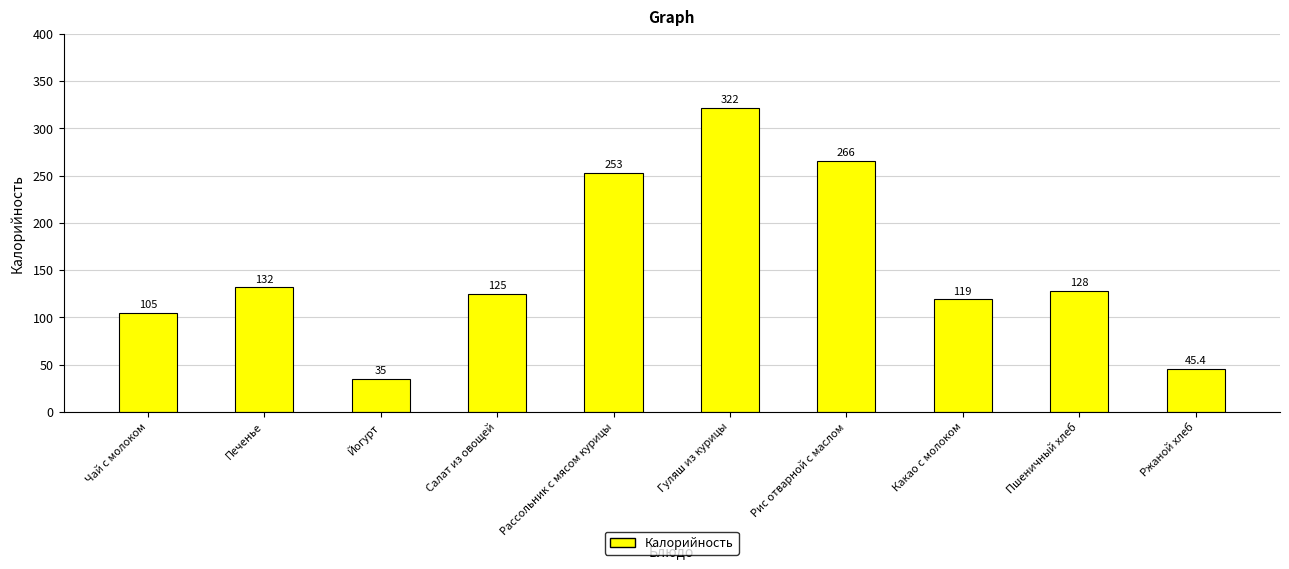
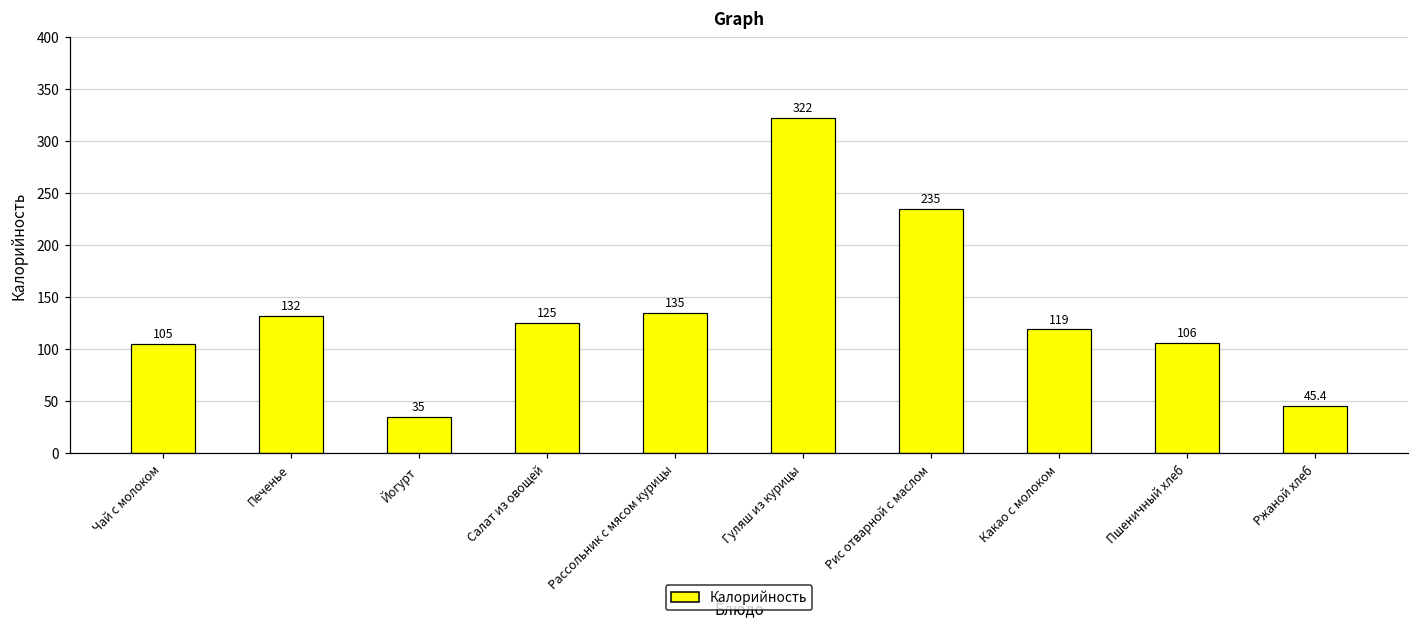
  {
    "Чай с молоком": 105,
    "Печенье": 132,
    "Йогурт": 35,
    "Салат из овощей": 125,
-   "Рассольник с мясом курицы": 253,
+   "Рассольник с мясом курицы": 135,
    "Гуляш из курицы": 322,
-   "Рис отварной с маслом": 266,
+   "Рис отварной с маслом": 235,
    "Какао с молоком": 119,
-   "Пшеничный хлеб": 128,
+   "Пшеничный хлеб": 106,
    "Ржаной хлеб": 45.4
  }
